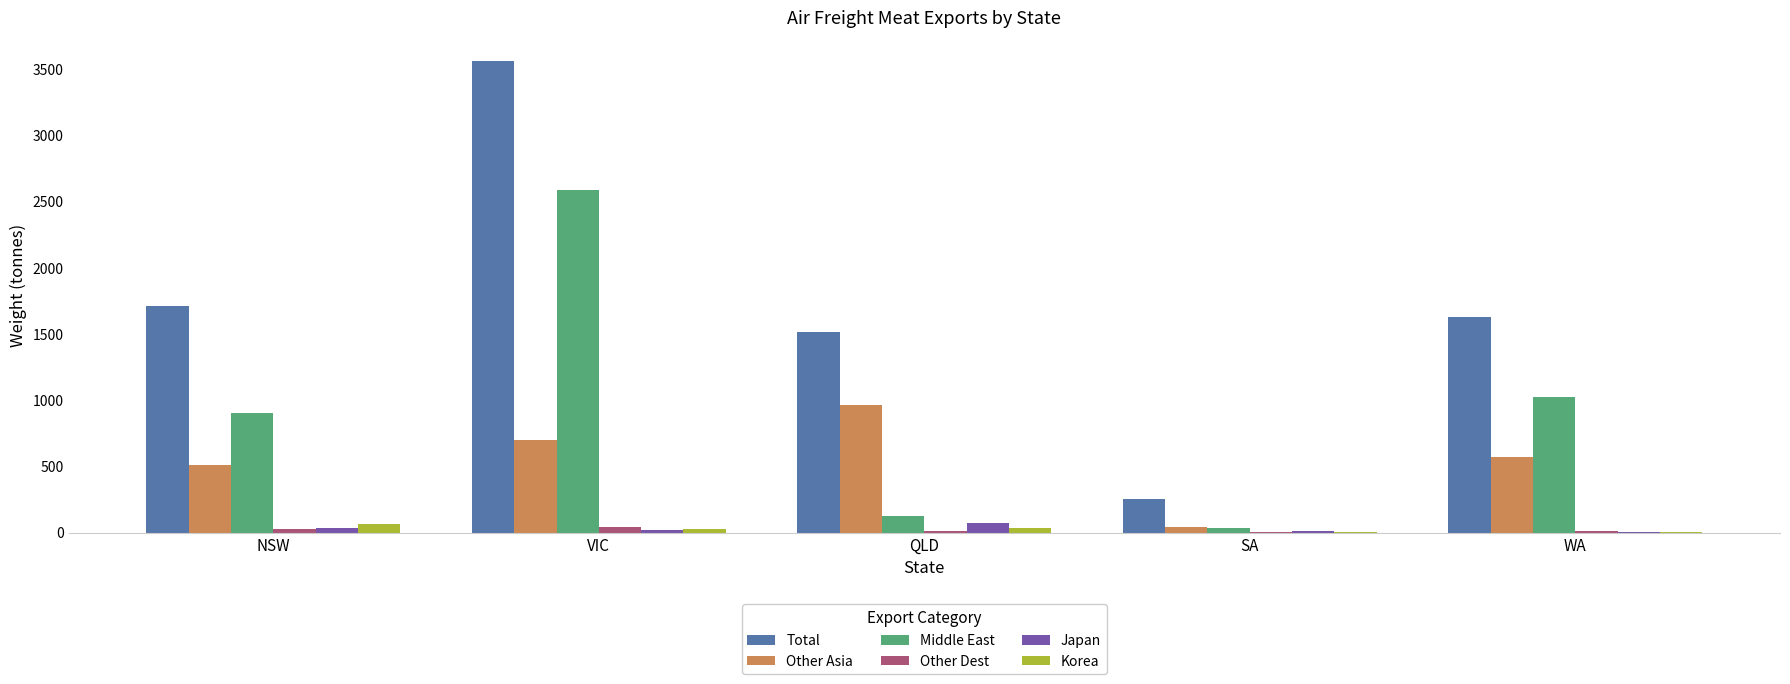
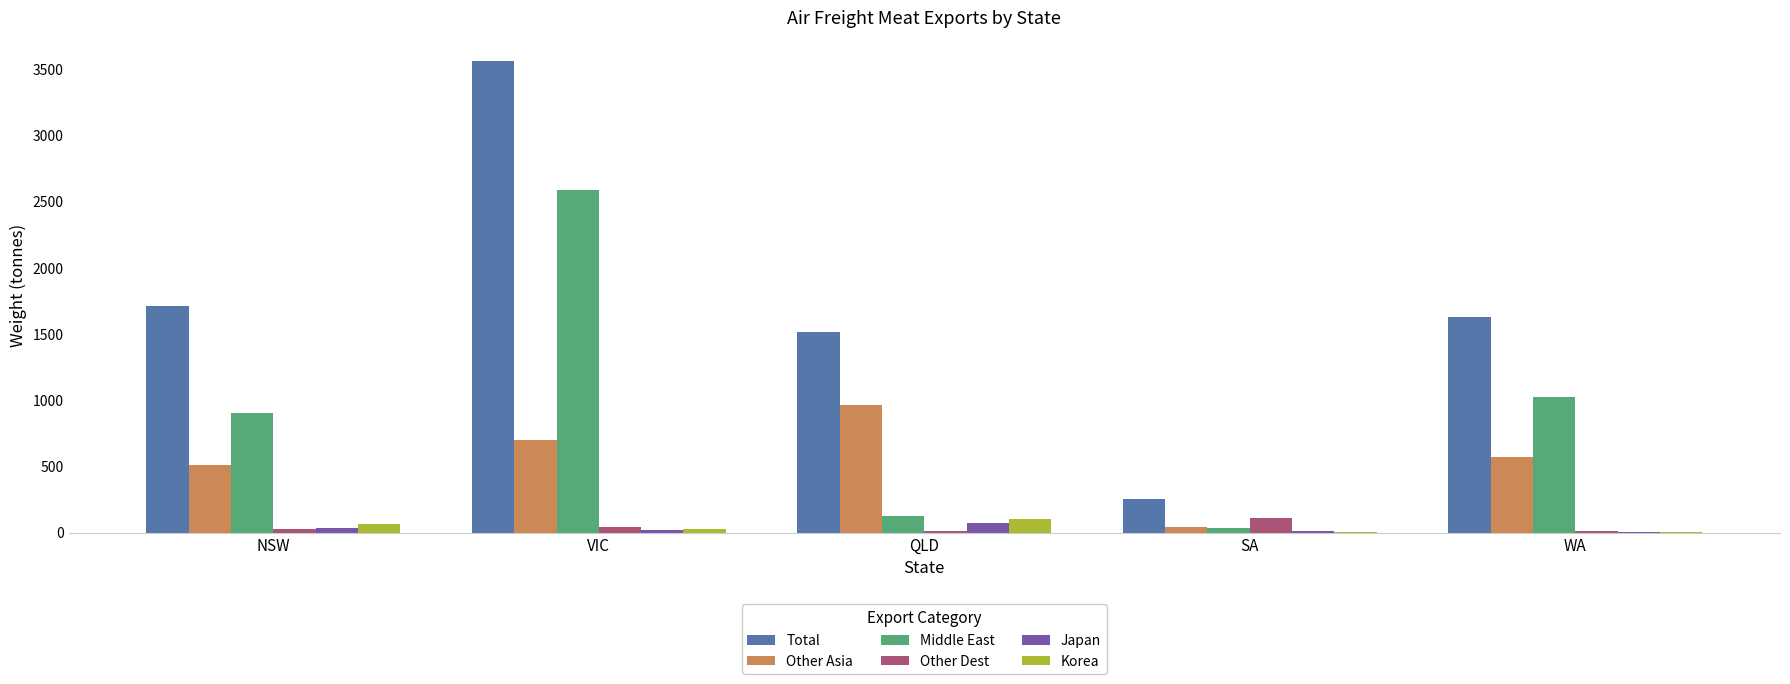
  {
    "Other Asia": {
      "NSW": 510,
      "VIC": 700,
      "QLD": 960,
      "SA": 50,
      "WA": 570
    },
    "Middle East": {
      "NSW": 910,
      "VIC": 2590,
      "QLD": 120,
      "SA": 30,
      "WA": 1030
    },
    "Other Dest": {
      "NSW": 30,
      "VIC": 40,
-     "SA": 0
+     "SA": 110
    },
    "Korea": {
      "NSW": 70,
      "VIC": 20,
-     "QLD": 30
+     "QLD": 110
    }
  }
